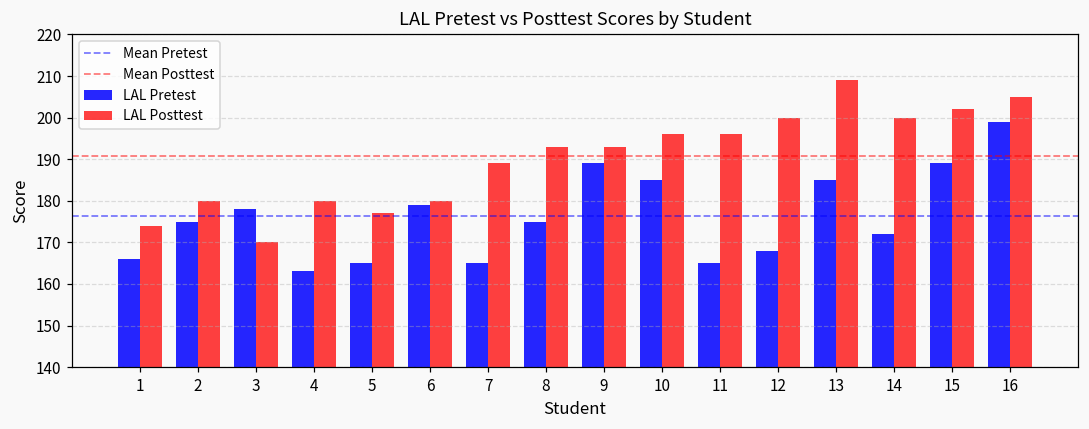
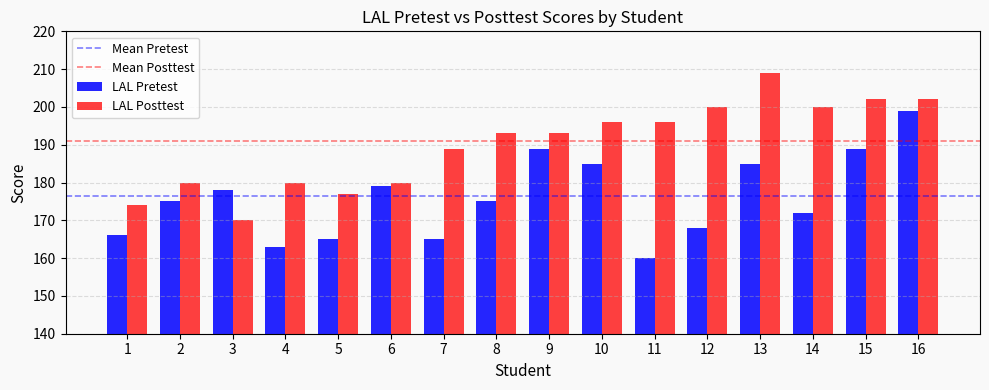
  {
    "LAL Pretest": {
      "1": 166,
      "2": 175,
      "3": 178,
      "4": 163,
      "5": 165,
      "6": 179,
      "7": 165,
      "8": 175,
      "9": 189,
      "10": 185,
-     "11": 165,
+     "11": 160,
      "12": 168,
      "13": 185,
      "14": 172,
      "15": 189,
      "16": 199
    },
    "LAL Posttest": {
      "1": 174,
      "2": 180,
      "3": 170,
      "4": 180,
      "5": 177,
      "6": 180,
      "7": 189,
      "8": 193,
      "9": 193,
      "10": 196,
      "11": 196,
      "12": 200,
      "13": 209,
      "14": 200,
      "15": 202,
-     "16": 205
+     "16": 202
    }
  }
